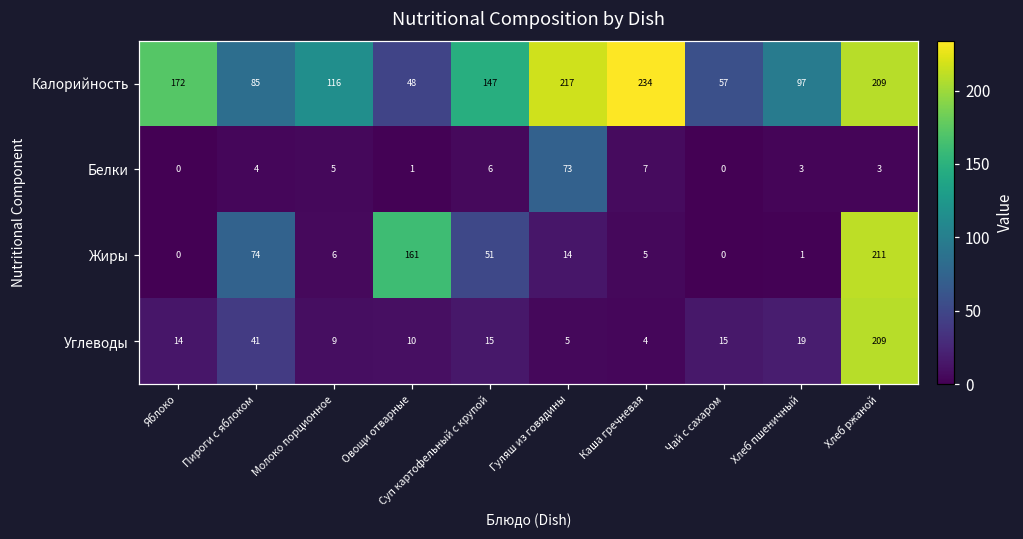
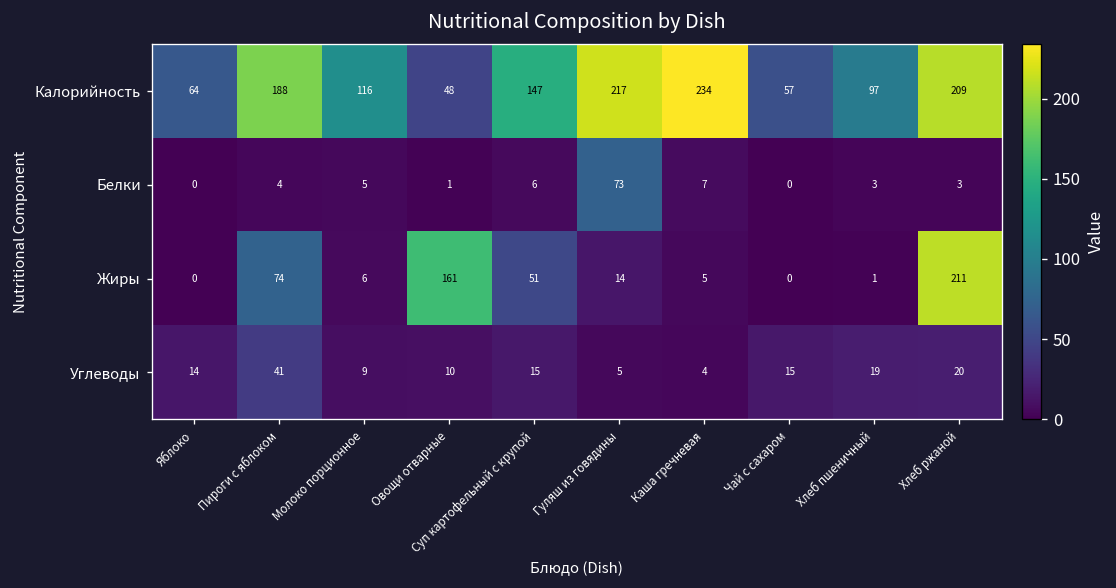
  {
    "Калорийность": {
-     "Яблоко": 172,
-     "Пироги с яблоком": 85,
+     "Яблоко": 64,
+     "Пироги с яблоком": 188,
      "Молоко порционное": 116,
      "Овощи отварные": 48,
      "Суп картофельный с крупой": 147,
      "Гуляш из говядины": 217,
      "Каша гречневая": 234,
      "Чай с сахаром": 57,
      "Хлеб пшеничный": 97,
      "Хлеб ржаной": 209
    },
    "Белки": {
      "Яблоко": 0,
      "Пироги с яблоком": 4,
      "Молоко порционное": 5,
      "Овощи отварные": 1,
      "Суп картофельный с крупой": 6,
      "Гуляш из говядины": 73,
      "Каша гречневая": 7,
      "Чай с сахаром": 0,
      "Хлеб пшеничный": 3,
      "Хлеб ржаной": 3
    },
    "Жиры": {
      "Яблоко": 0,
      "Пироги с яблоком": 74,
      "Молоко порционное": 6,
      "Овощи отварные": 161,
      "Суп картофельный с крупой": 51,
      "Гуляш из говядины": 14,
      "Каша гречневая": 5,
      "Чай с сахаром": 0,
      "Хлеб пшеничный": 1,
      "Хлеб ржаной": 211
    },
    "Углеводы": {
      "Яблоко": 14,
      "Пироги с яблоком": 41,
      "Молоко порционное": 9,
      "Овощи отварные": 10,
      "Суп картофельный с крупой": 15,
      "Гуляш из говядины": 5,
      "Каша гречневая": 4,
      "Чай с сахаром": 15,
      "Хлеб пшеничный": 19,
-     "Хлеб ржаной": 209
+     "Хлеб ржаной": 20
    }
  }
